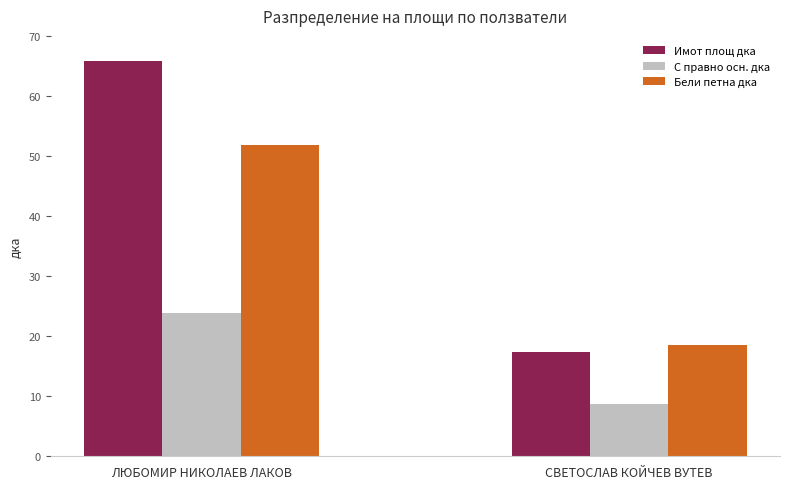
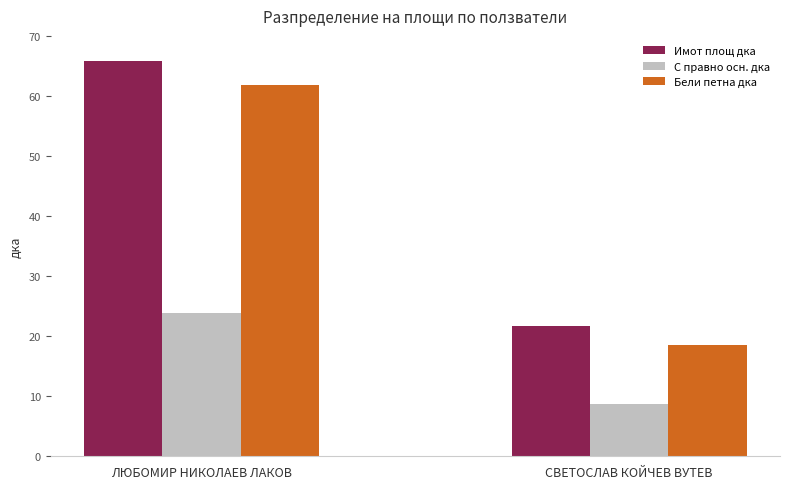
  {
    "Имот площ дка": {
      "ЛЮБОМИР НИКОЛАЕВ ЛАКОВ": 66,
-     "СВЕТОСЛАВ КОЙЧЕВ ВУТЕВ": 17
+     "СВЕТОСЛАВ КОЙЧЕВ ВУТЕВ": 22
    },
    "С правно осн. дка": {
      "ЛЮБОМИР НИКОЛАЕВ ЛАКОВ": 24,
      "СВЕТОСЛАВ КОЙЧЕВ ВУТЕВ": 9
    },
    "Бели петна дка": {
-     "ЛЮБОМИР НИКОЛАЕВ ЛАКОВ": 52,
+     "ЛЮБОМИР НИКОЛАЕВ ЛАКОВ": 62,
      "СВЕТОСЛАВ КОЙЧЕВ ВУТЕВ": 18
    }
  }
